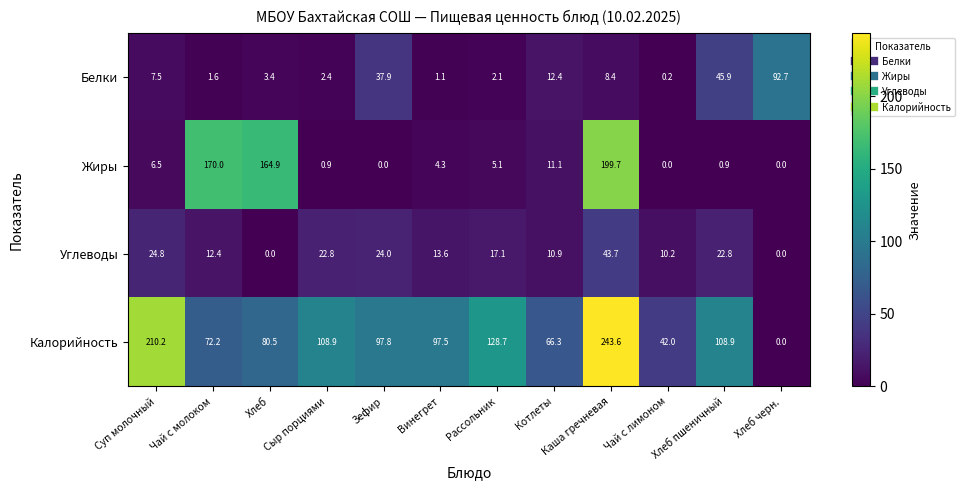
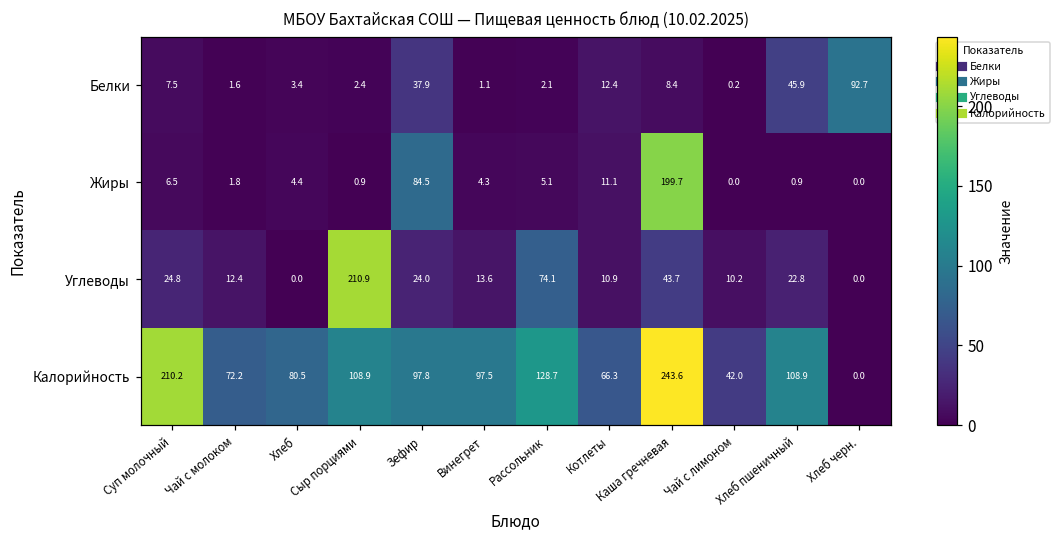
  {
    "Белки": {
      "Суп молочный": 7.5,
      "Чай с молоком": 1.6,
      "Хлеб": 3.4,
      "Сыр порциями": 2.4,
      "Зефир": 37.9,
      "Винегрет": 1.1,
      "Рассольник": 2.1,
      "Котлеты": 12.4,
      "Каша гречневая": 8.4,
      "Чай с лимоном": 0.2,
      "Хлеб пшеничный": 45.9,
      "Хлеб черн.": 92.7
    },
    "Жиры": {
      "Суп молочный": 6.5,
-     "Чай с молоком": 170.0,
-     "Хлеб": 164.9,
+     "Чай с молоком": 1.8,
+     "Хлеб": 4.4,
      "Сыр порциями": 0.9,
-     "Зефир": 0.0,
+     "Зефир": 84.5,
      "Винегрет": 4.3,
      "Рассольник": 5.1,
      "Котлеты": 11.1,
      "Каша гречневая": 199.7,
      "Чай с лимоном": 0.0,
      "Хлеб пшеничный": 0.9,
      "Хлеб черн.": 0.0
    },
    "Углеводы": {
      "Суп молочный": 24.8,
      "Чай с молоком": 12.4,
      "Хлеб": 0.0,
-     "Сыр порциями": 22.8,
+     "Сыр порциями": 210.9,
      "Зефир": 24.0,
      "Винегрет": 13.6,
-     "Рассольник": 17.1,
+     "Рассольник": 74.1,
      "Котлеты": 10.9,
      "Каша гречневая": 43.7,
      "Чай с лимоном": 10.2,
      "Хлеб пшеничный": 22.8,
      "Хлеб черн.": 0.0
    },
    "Калорийность": {
      "Суп молочный": 210.2,
      "Чай с молоком": 72.2,
      "Хлеб": 80.5,
      "Сыр порциями": 108.9,
      "Зефир": 97.8,
      "Винегрет": 97.5,
      "Рассольник": 128.7,
      "Котлеты": 66.3,
      "Каша гречневая": 243.6,
      "Чай с лимоном": 42.0,
      "Хлеб пшеничный": 108.9,
      "Хлеб черн.": 0.0
    }
  }
